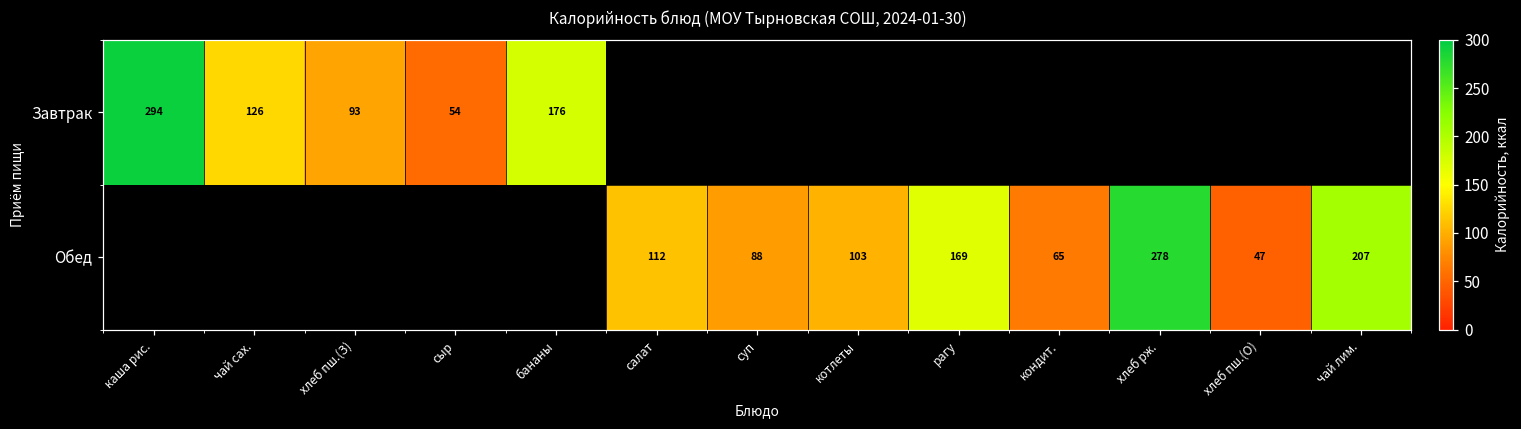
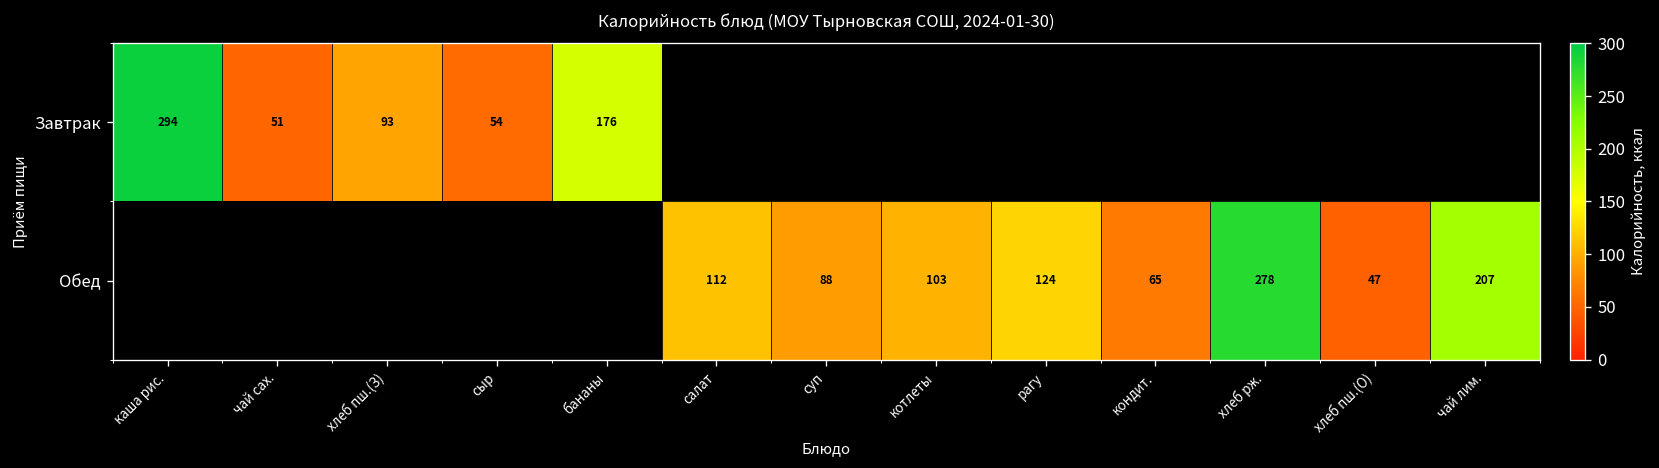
  {
    "Завтрак": {
      "каша рис.": 294,
-     "чай сах.": 126,
+     "чай сах.": 51,
      "хлеб пш.(З)": 93,
      "сыр": 54,
      "бананы": 176
    },
    "Обед": {
      "салат": 112,
      "суп": 88,
      "котлеты": 103,
-     "рагу": 169,
+     "рагу": 124,
      "кондит.": 65,
      "хлеб рж.": 278,
      "хлеб пш.(О)": 47,
      "чай лим.": 207
    }
  }
